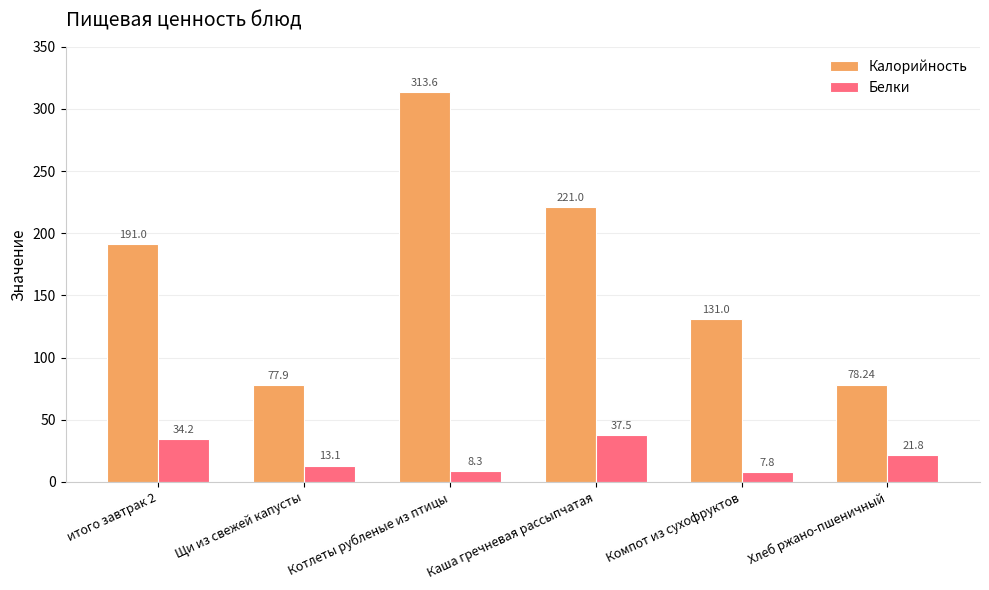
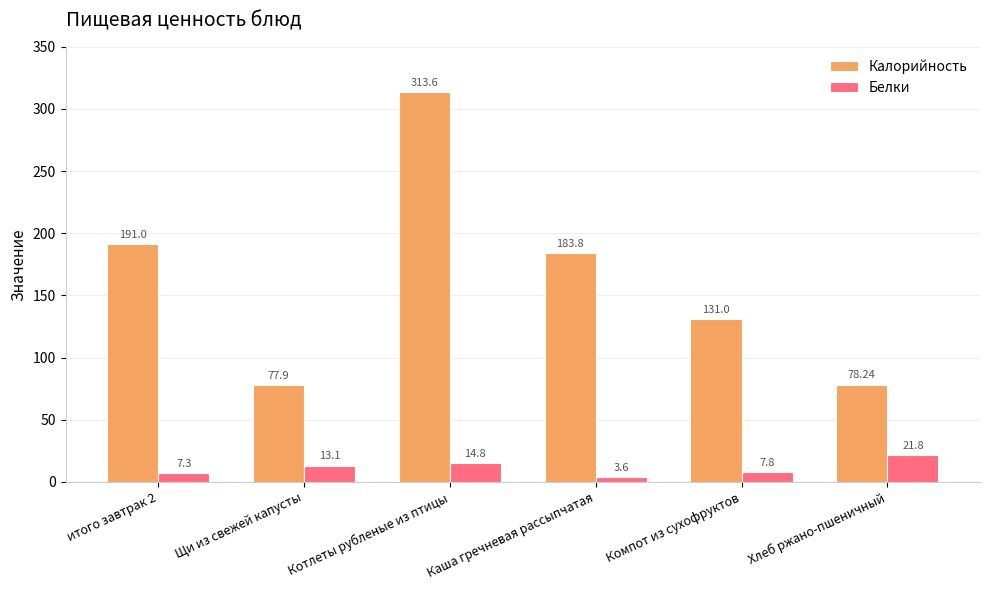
  {
    "Калорийность": {
      "итого завтрак 2": 191.0,
      "Щи из свежей капусты": 77.9,
      "Котлеты рубленые из птицы": 313.6,
-     "Каша гречневая рассыпчатая": 221.0,
+     "Каша гречневая рассыпчатая": 183.8,
      "Компот из сухофруктов": 131.0,
      "Хлеб ржано-пшеничный": 78.24
    },
    "Белки": {
-     "итого завтрак 2": 34.2,
+     "итого завтрак 2": 7.3,
      "Щи из свежей капусты": 13.1,
-     "Котлеты рубленые из птицы": 8.3,
-     "Каша гречневая рассыпчатая": 37.5,
+     "Котлеты рубленые из птицы": 14.8,
+     "Каша гречневая рассыпчатая": 3.6,
      "Компот из сухофруктов": 7.8,
      "Хлеб ржано-пшеничный": 21.8
    }
  }
